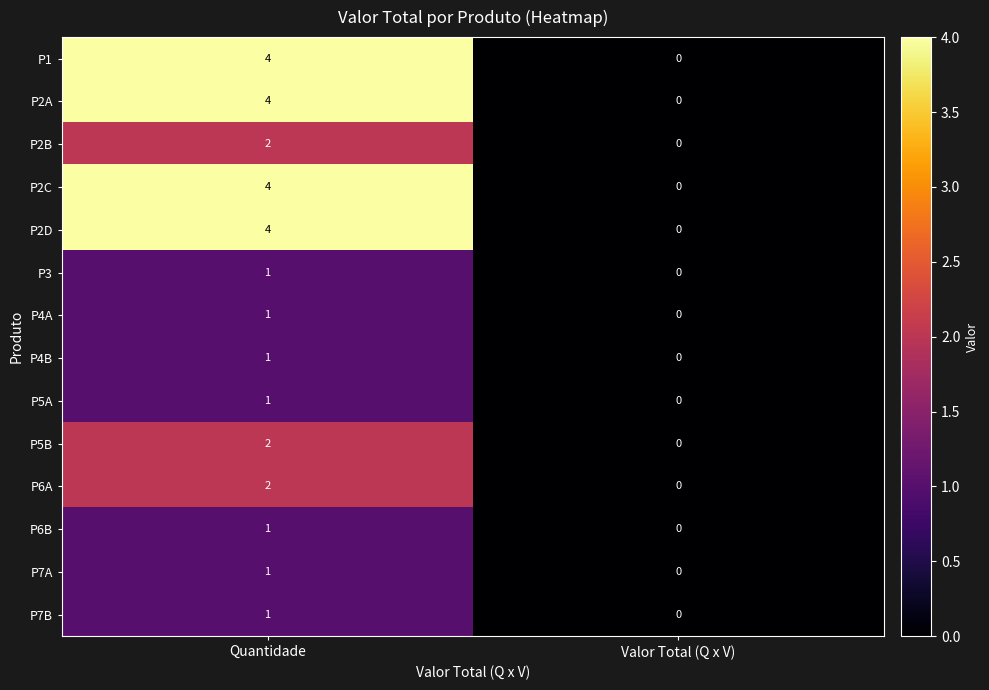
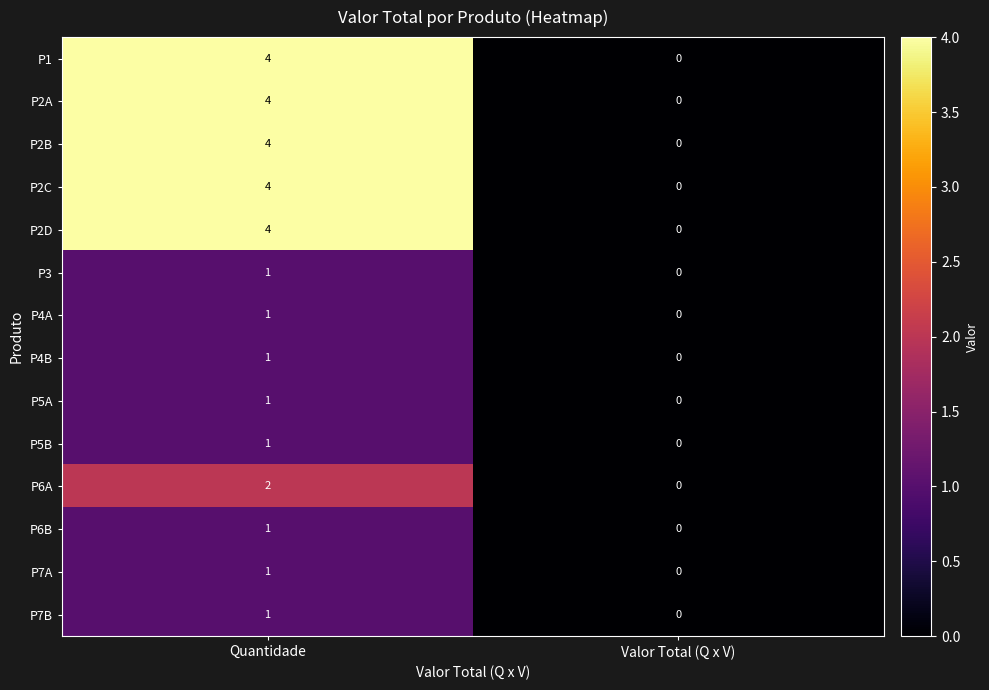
  {
    "P1": {
      "Quantidade": 4,
      "Valor Total (Q x V)": 0
    },
    "P2A": {
      "Quantidade": 4,
      "Valor Total (Q x V)": 0
    },
    "P2B": {
-     "Quantidade": 2,
+     "Quantidade": 4,
      "Valor Total (Q x V)": 0
    },
    "P2C": {
      "Quantidade": 4,
      "Valor Total (Q x V)": 0
    },
    "P2D": {
      "Quantidade": 4,
      "Valor Total (Q x V)": 0
    },
    "P3": {
      "Quantidade": 1,
      "Valor Total (Q x V)": 0
    },
    "P4A": {
      "Quantidade": 1,
      "Valor Total (Q x V)": 0
    },
    "P4B": {
      "Quantidade": 1,
      "Valor Total (Q x V)": 0
    },
    "P5A": {
      "Quantidade": 1,
      "Valor Total (Q x V)": 0
    },
    "P5B": {
-     "Quantidade": 2,
+     "Quantidade": 1,
      "Valor Total (Q x V)": 0
    },
    "P6A": {
      "Quantidade": 2,
      "Valor Total (Q x V)": 0
    },
    "P6B": {
      "Quantidade": 1,
      "Valor Total (Q x V)": 0
    },
    "P7A": {
      "Quantidade": 1,
      "Valor Total (Q x V)": 0
    },
    "P7B": {
      "Quantidade": 1,
      "Valor Total (Q x V)": 0
    }
  }
